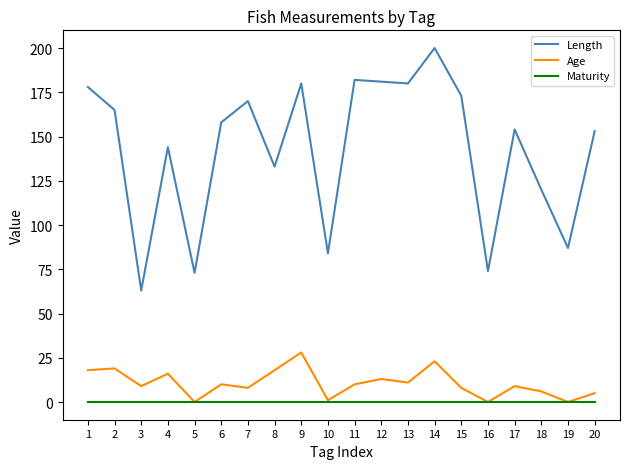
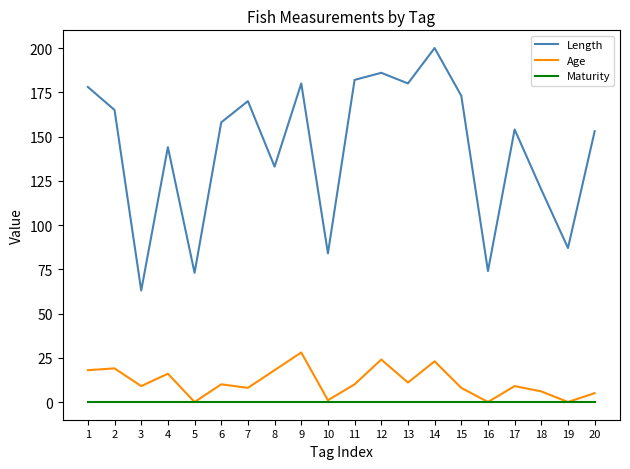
  {
    "Length": {
      "1": 178,
      "2": 165,
      "3": 63,
      "4": 144,
      "5": 73,
      "6": 158,
      "7": 170,
      "8": 133,
      "9": 180,
      "10": 84,
      "11": 182,
-     "12": 181,
+     "12": 186,
      "13": 180,
      "14": 200,
      "15": 173,
      "16": 74,
      "17": 154,
      "18": 120,
      "19": 87,
      "20": 153
    },
    "Age": {
      "1": 18,
      "2": 19,
      "3": 9,
      "4": 16,
      "6": 10,
      "7": 8,
      "8": 18,
      "9": 28,
      "11": 10,
-     "12": 13,
+     "12": 24,
      "13": 11,
      "14": 23,
      "15": 8,
      "17": 9,
      "18": 6,
      "20": 5
    },
    "Maturity": {
      "1": 0,
      "2": 0,
      "3": 0,
      "4": 0,
      "6": 0,
      "7": 0,
      "8": 0,
      "9": 0,
      "11": 0,
      "12": 0,
      "13": 0,
      "14": 0,
      "15": 0,
      "17": 0,
      "18": 0,
      "20": 0
    }
  }
